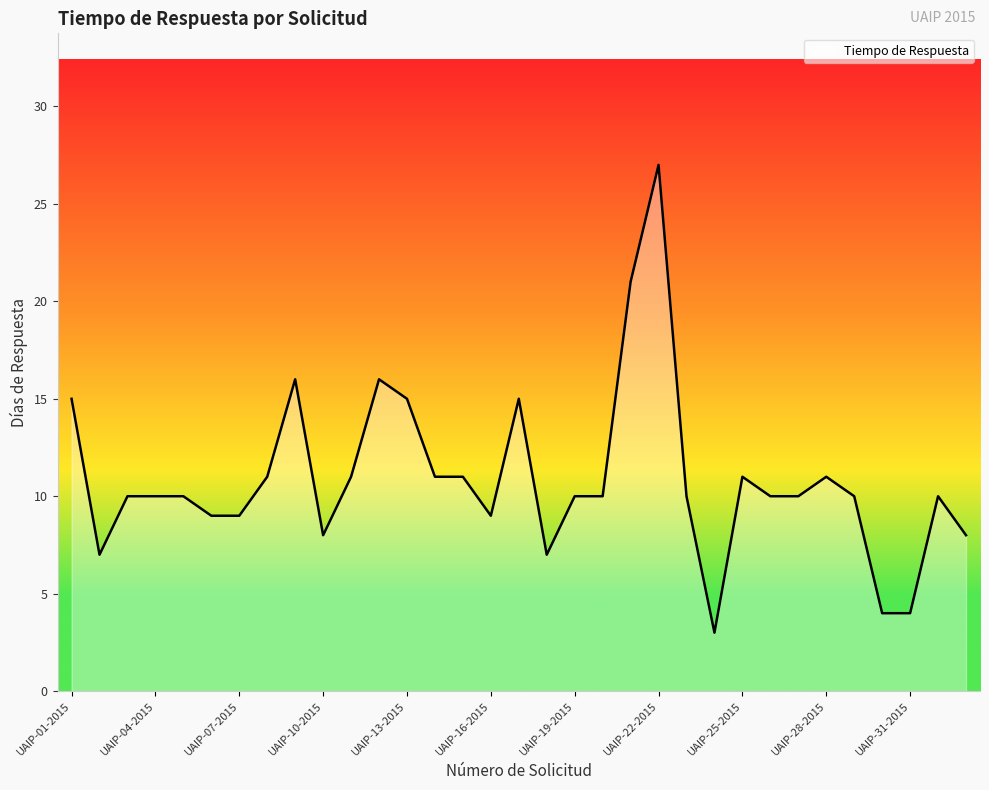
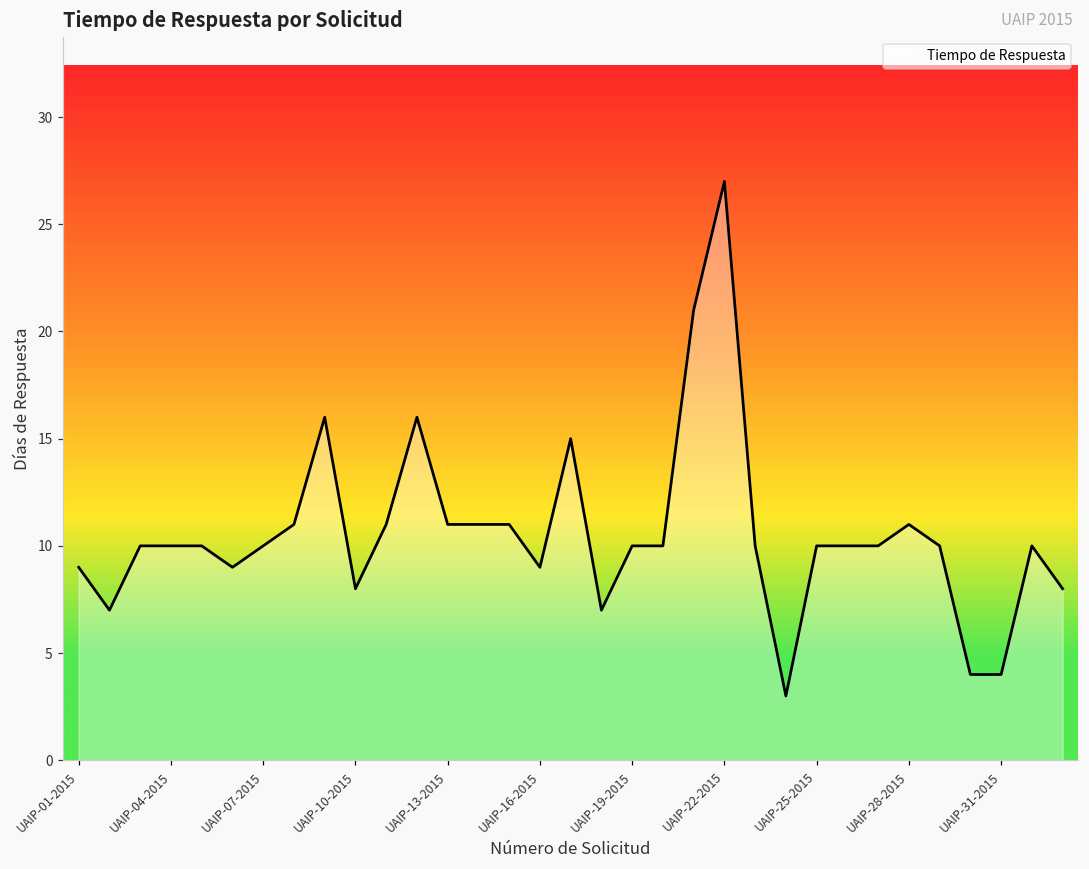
  {
-   "UAIP-01-2015": 15,
+   "UAIP-01-2015": 9,
    "UAIP-04-2015": 10,
-   "UAIP-07-2015": 9,
+   "UAIP-07-2015": 10,
    "UAIP-10-2015": 8,
-   "UAIP-13-2015": 15,
+   "UAIP-13-2015": 11,
    "UAIP-16-2015": 9,
    "UAIP-19-2015": 10,
    "UAIP-22-2015": 27,
-   "UAIP-25-2015": 11,
+   "UAIP-25-2015": 10,
    "UAIP-28-2015": 11,
    "UAIP-31-2015": 4
  }
